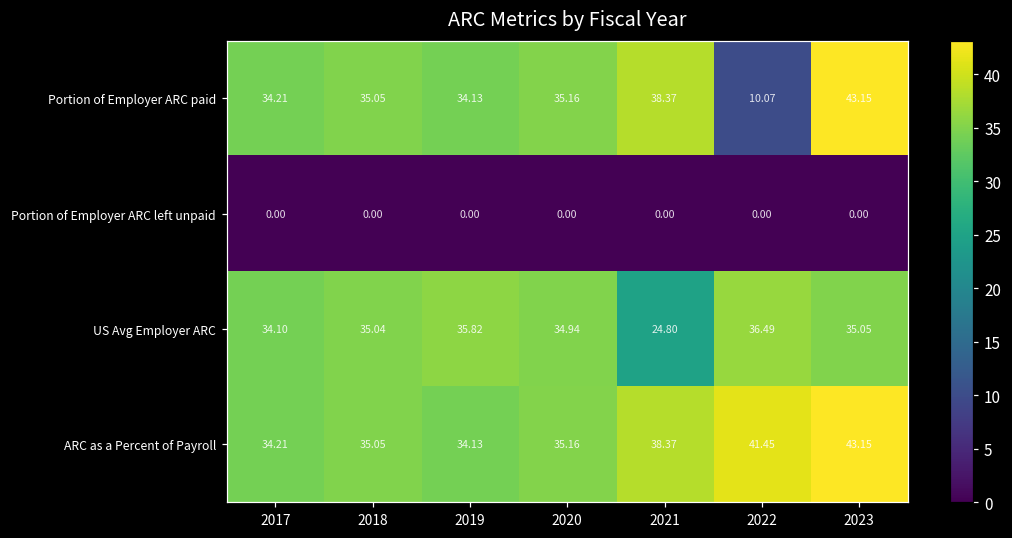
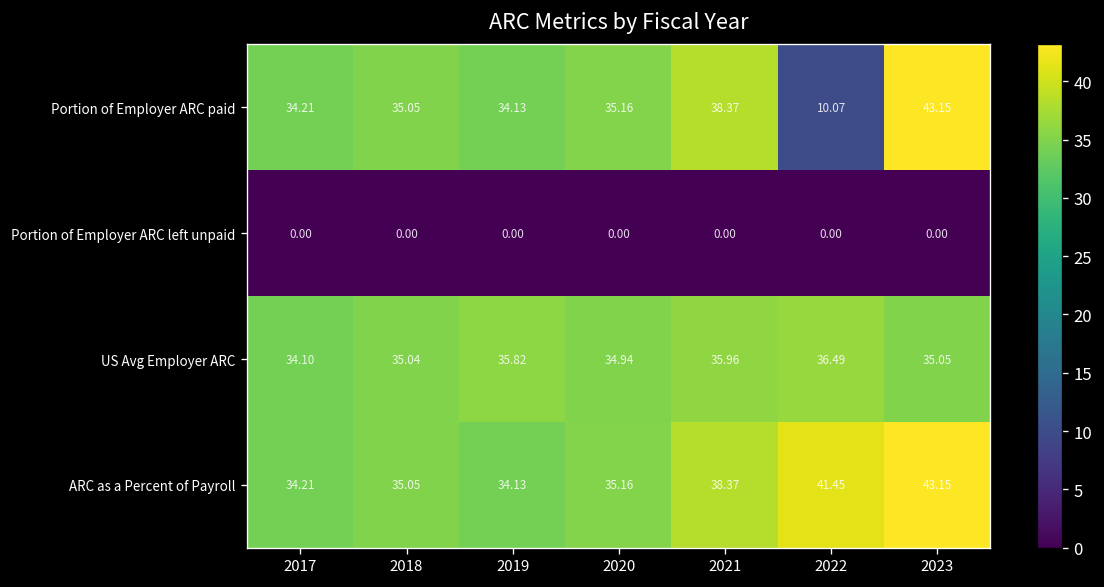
  {
    "Portion of Employer ARC paid": {
      "2017": 34.21,
      "2018": 35.05,
      "2019": 34.13,
      "2020": 35.16,
      "2021": 38.37,
      "2022": 10.07,
      "2023": 43.15
    },
    "Portion of Employer ARC left unpaid": {
      "2017": 0.00,
      "2018": 0.00,
      "2019": 0.00,
      "2020": 0.00,
      "2021": 0.00,
      "2022": 0.00,
      "2023": 0.00
    },
    "US Avg Employer ARC": {
      "2017": 34.10,
      "2018": 35.04,
      "2019": 35.82,
      "2020": 34.94,
-     "2021": 24.80,
+     "2021": 35.96,
      "2022": 36.49,
      "2023": 35.05
    },
    "ARC as a Percent of Payroll": {
      "2017": 34.21,
      "2018": 35.05,
      "2019": 34.13,
      "2020": 35.16,
      "2021": 38.37,
      "2022": 41.45,
      "2023": 43.15
    }
  }
